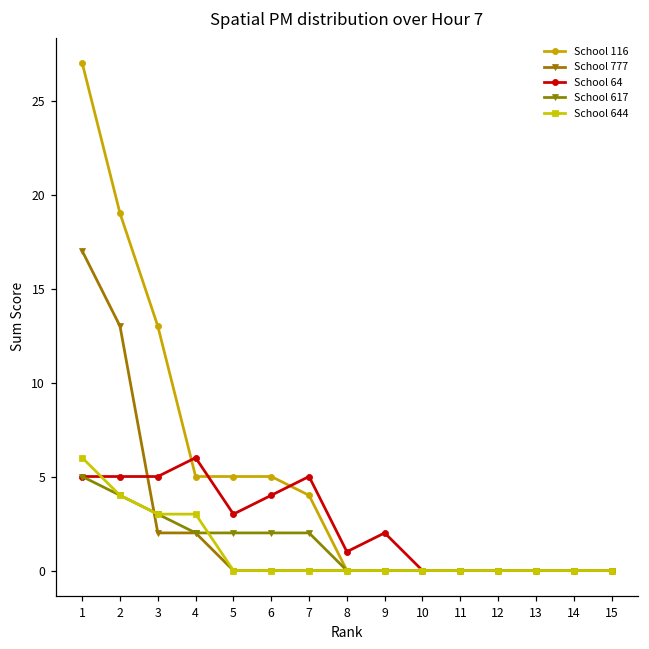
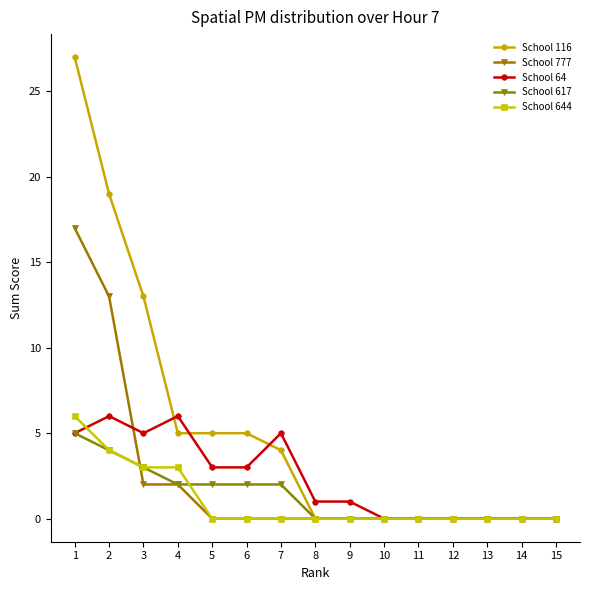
  {
    "School 64": {
-     "2": 5,
+     "2": 6,
      "3": 5,
      "4": 6,
      "5": 3,
-     "6": 4,
+     "6": 3,
      "7": 5,
      "8": 1,
-     "9": 2
+     "9": 1
    }
  }
